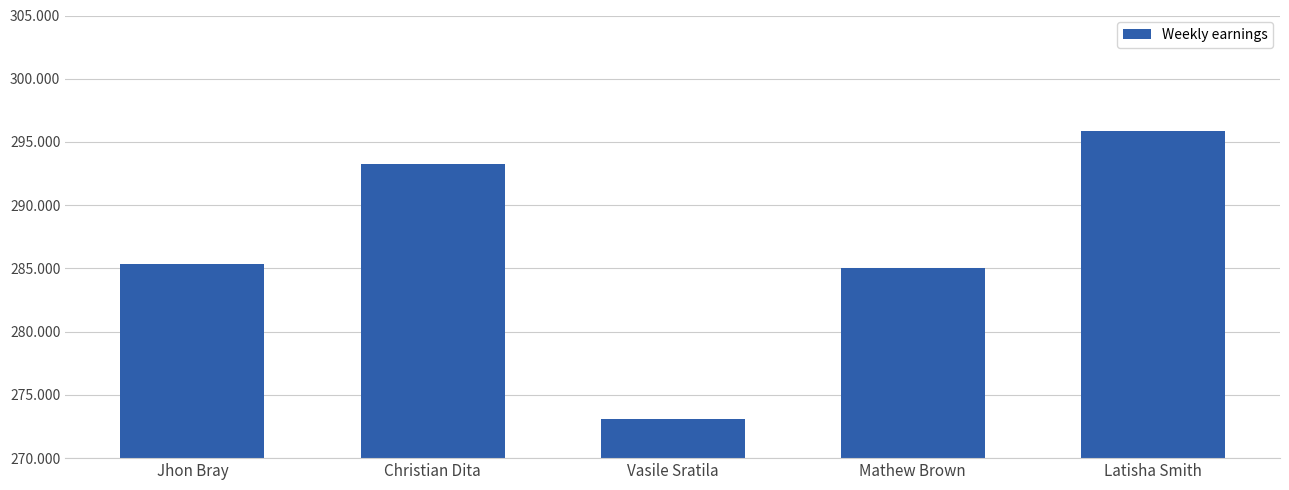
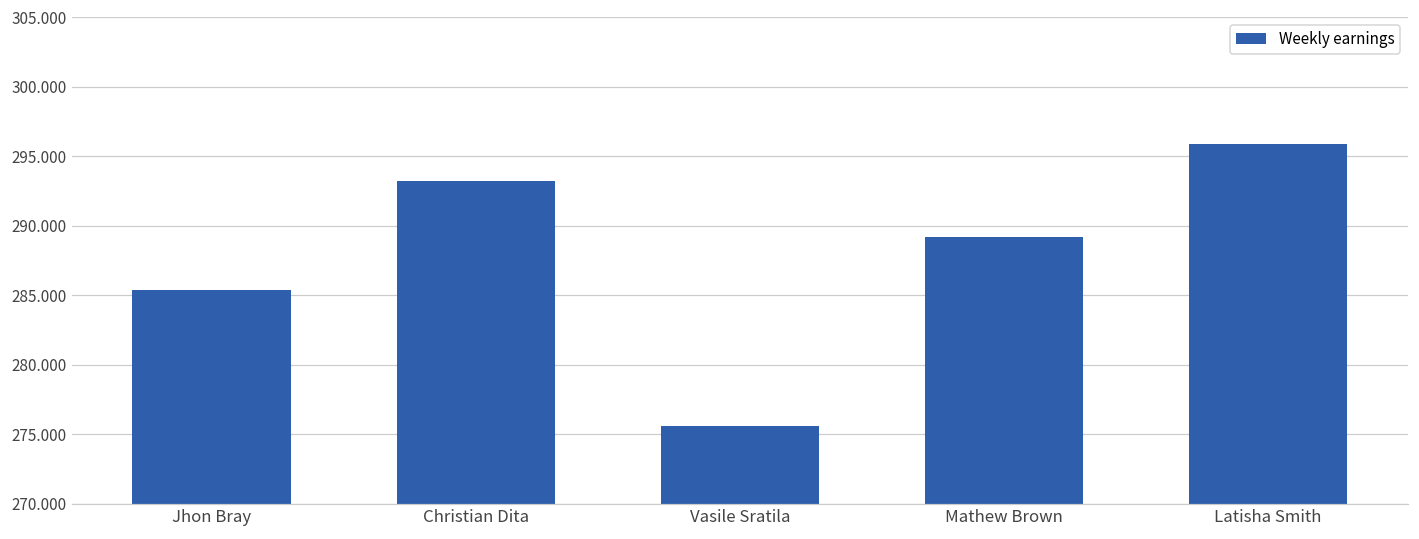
  {
    "Jhon Bray": 285.3,
    "Christian Dita": 293.3,
-   "Vasile Sratila": 273.1,
-   "Mathew Brown": 285.0,
+   "Vasile Sratila": 275.6,
+   "Mathew Brown": 289.2,
    "Latisha Smith": 295.9
  }
